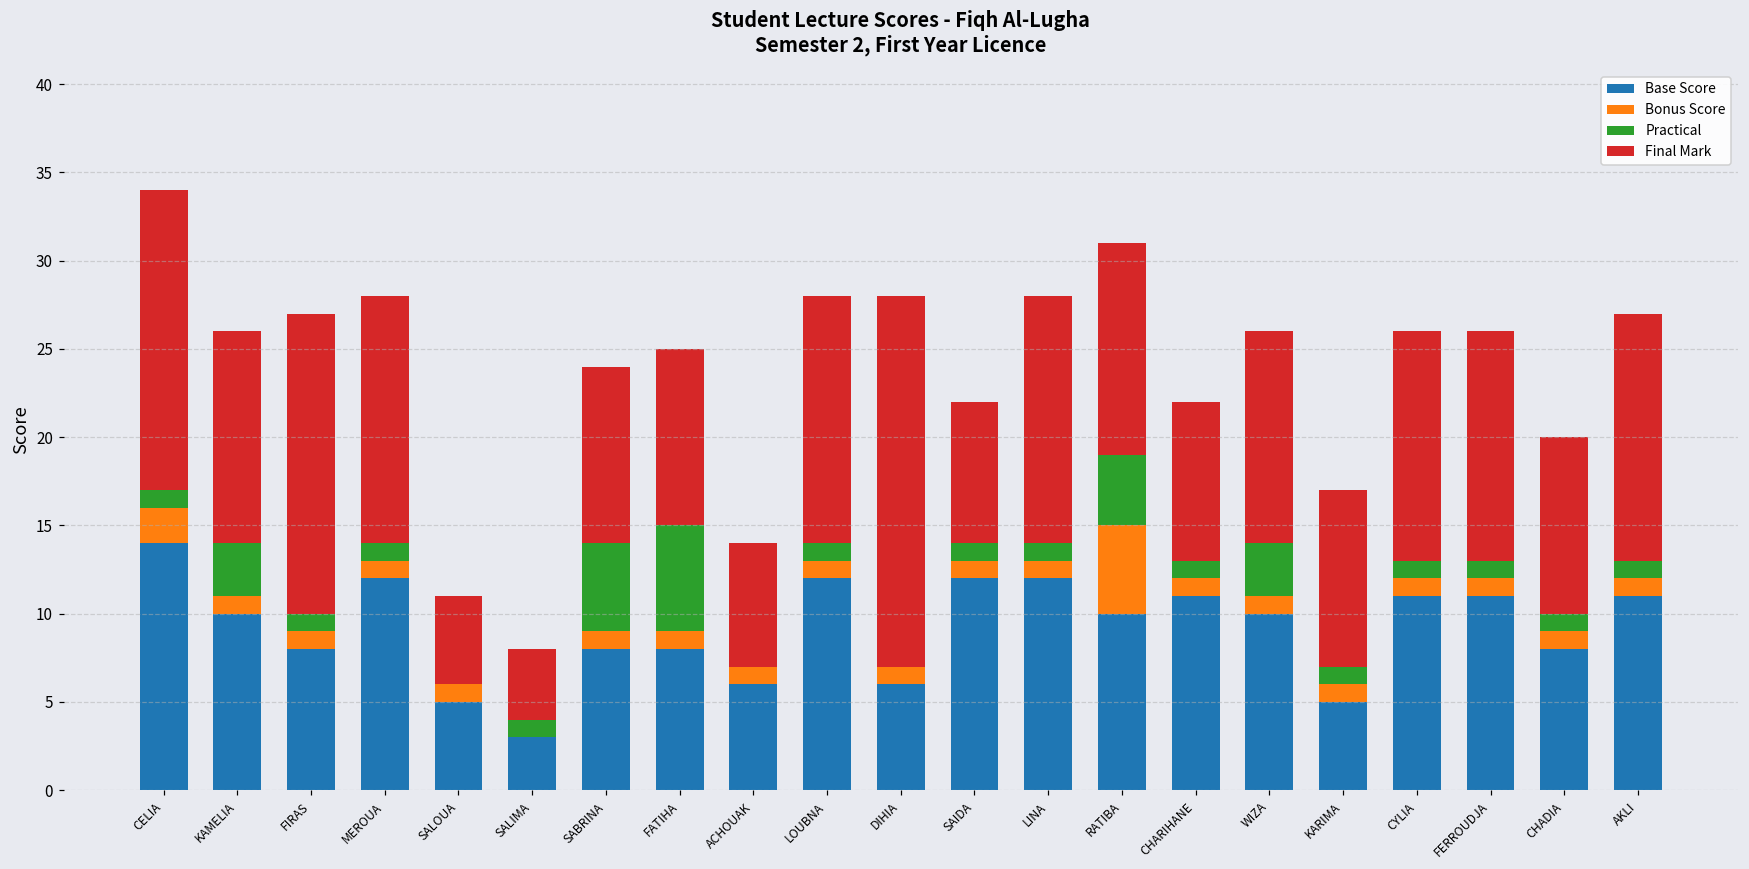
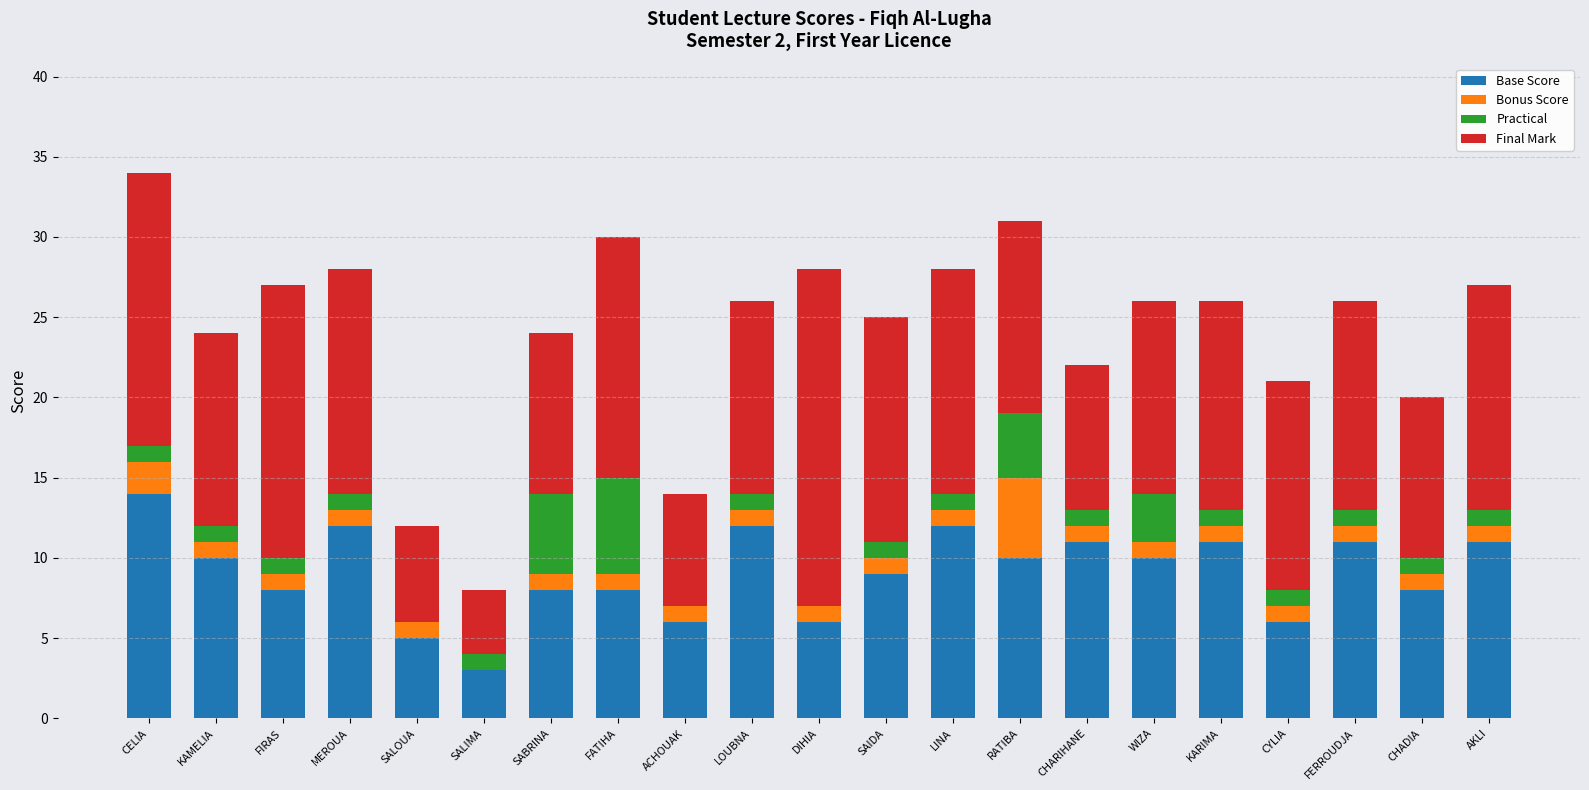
  {
    "Base Score": {
      "CELIA": 14,
      "KAMELIA": 10,
      "FIRAS": 8,
      "MEROUA": 12,
      "SALOUA": 5,
      "SALIMA": 3,
      "SABRINA": 8,
      "FATIHA": 8,
      "ACHOUAK": 6,
      "LOUBNA": 12,
      "DIHIA": 6,
-     "SAIDA": 12,
+     "SAIDA": 9,
      "LINA": 12,
      "RATIBA": 10,
      "CHARIHANE": 11,
      "WIZA": 10,
-     "KARIMA": 5,
-     "CYLIA": 11,
+     "KARIMA": 11,
+     "CYLIA": 6,
      "FERROUDJA": 11,
      "CHADIA": 8,
      "AKLI": 11
    },
    "Bonus Score": {
      "CELIA": 2,
      "KAMELIA": 1,
      "FIRAS": 1,
      "MEROUA": 1,
      "SALOUA": 1,
      "SALIMA": 0,
      "SABRINA": 1,
      "FATIHA": 1,
      "ACHOUAK": 1,
      "LOUBNA": 1,
      "DIHIA": 1,
      "SAIDA": 1,
      "LINA": 1,
      "RATIBA": 5,
      "CHARIHANE": 1,
      "WIZA": 1,
      "KARIMA": 1,
      "CYLIA": 1,
      "FERROUDJA": 1,
      "CHADIA": 1,
      "AKLI": 1
    },
    "Practical": {
      "CELIA": 1,
-     "KAMELIA": 3,
+     "KAMELIA": 1,
      "FIRAS": 1,
      "MEROUA": 1,
      "SALOUA": 0,
      "SALIMA": 1,
      "SABRINA": 5,
      "FATIHA": 6,
      "ACHOUAK": 0,
      "LOUBNA": 1,
      "DIHIA": 0,
      "SAIDA": 1,
      "LINA": 1,
      "RATIBA": 4,
      "CHARIHANE": 1,
      "WIZA": 3,
      "KARIMA": 1,
      "CYLIA": 1,
      "FERROUDJA": 1,
      "CHADIA": 1,
      "AKLI": 1
    },
    "Final Mark": {
      "CELIA": 17,
      "KAMELIA": 12,
      "FIRAS": 17,
      "MEROUA": 14,
-     "SALOUA": 5,
+     "SALOUA": 6,
      "SALIMA": 4,
      "SABRINA": 10,
-     "FATIHA": 10,
+     "FATIHA": 15,
      "ACHOUAK": 7,
-     "LOUBNA": 14,
+     "LOUBNA": 12,
      "DIHIA": 21,
-     "SAIDA": 8,
+     "SAIDA": 14,
      "LINA": 14,
      "RATIBA": 12,
      "CHARIHANE": 9,
      "WIZA": 12,
-     "KARIMA": 10,
+     "KARIMA": 13,
      "CYLIA": 13,
      "FERROUDJA": 13,
      "CHADIA": 10,
      "AKLI": 14
    }
  }
